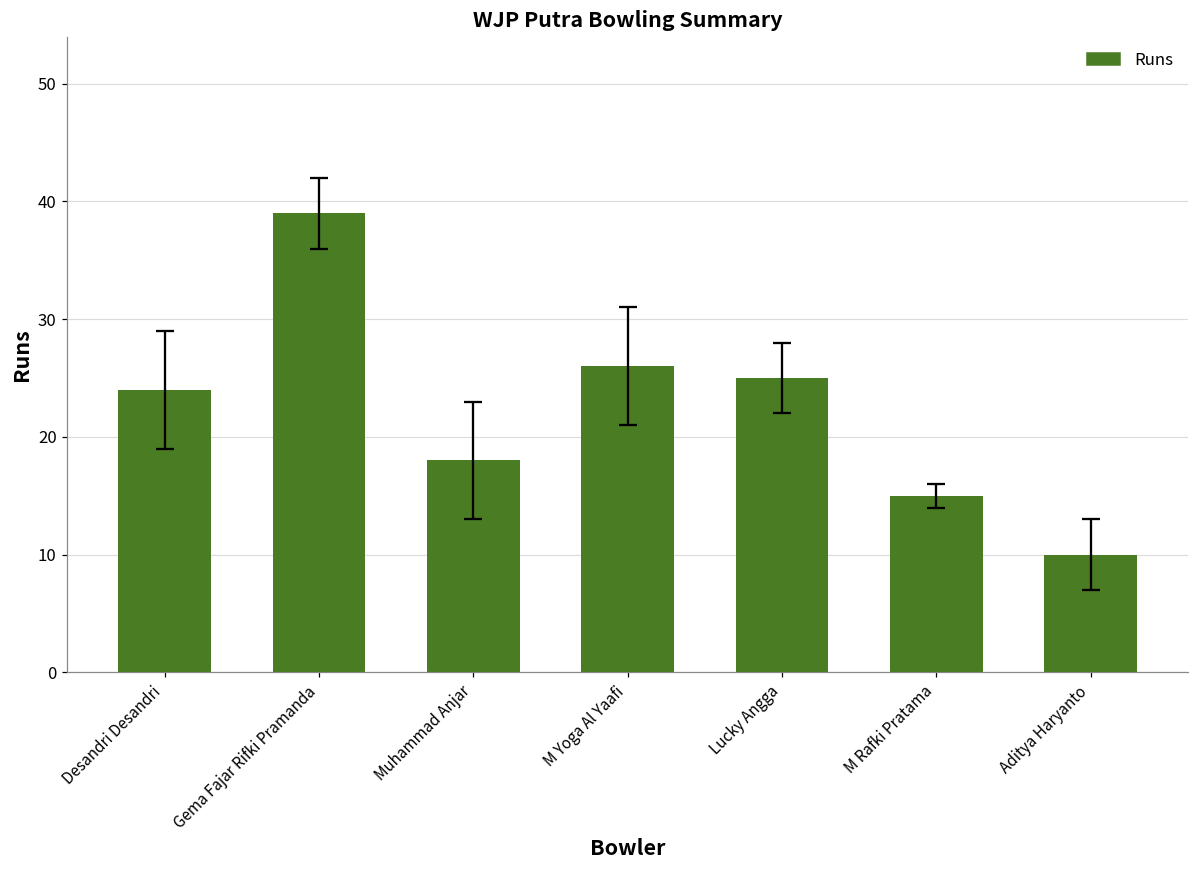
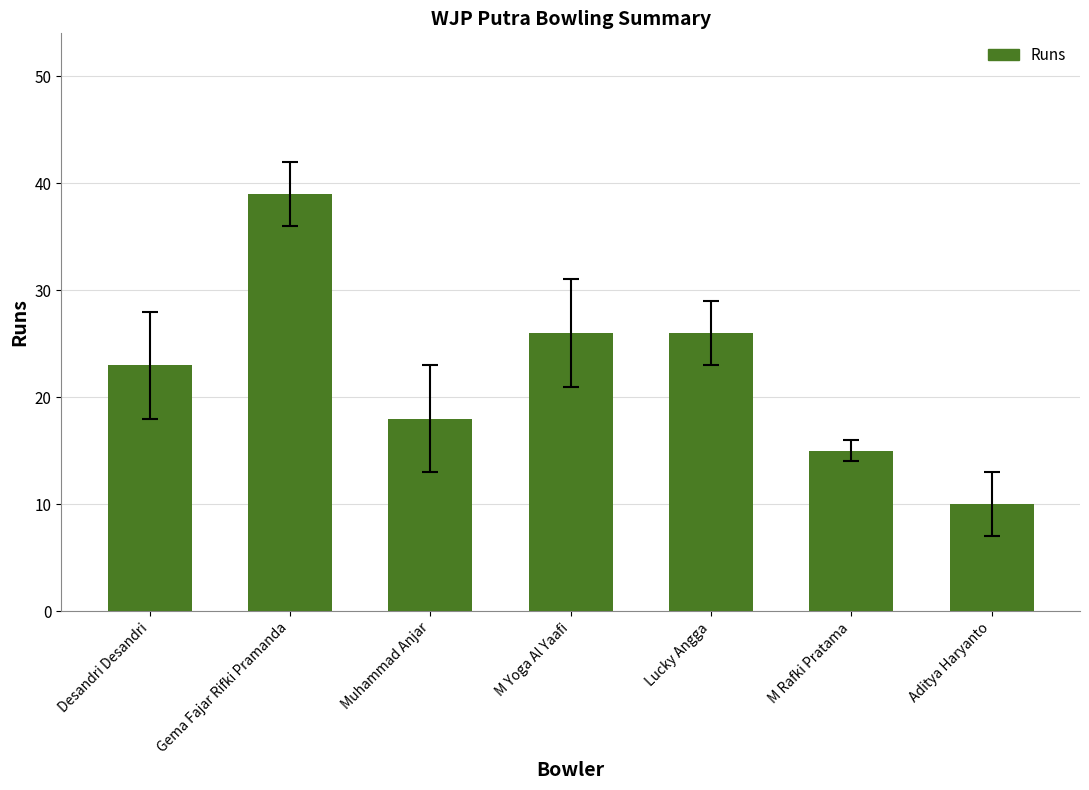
  {
    "Runs": {
-     "Desandri Desandri": 24,
+     "Desandri Desandri": 23,
      "Gema Fajar Rifki Pramanda": 39,
      "Muhammad Anjar": 18,
      "M Yoga Al Yaafi": 26,
-     "Lucky Angga": 25,
+     "Lucky Angga": 26,
      "M Rafki Pratama": 15,
      "Aditya Haryanto": 10
    }
  }
